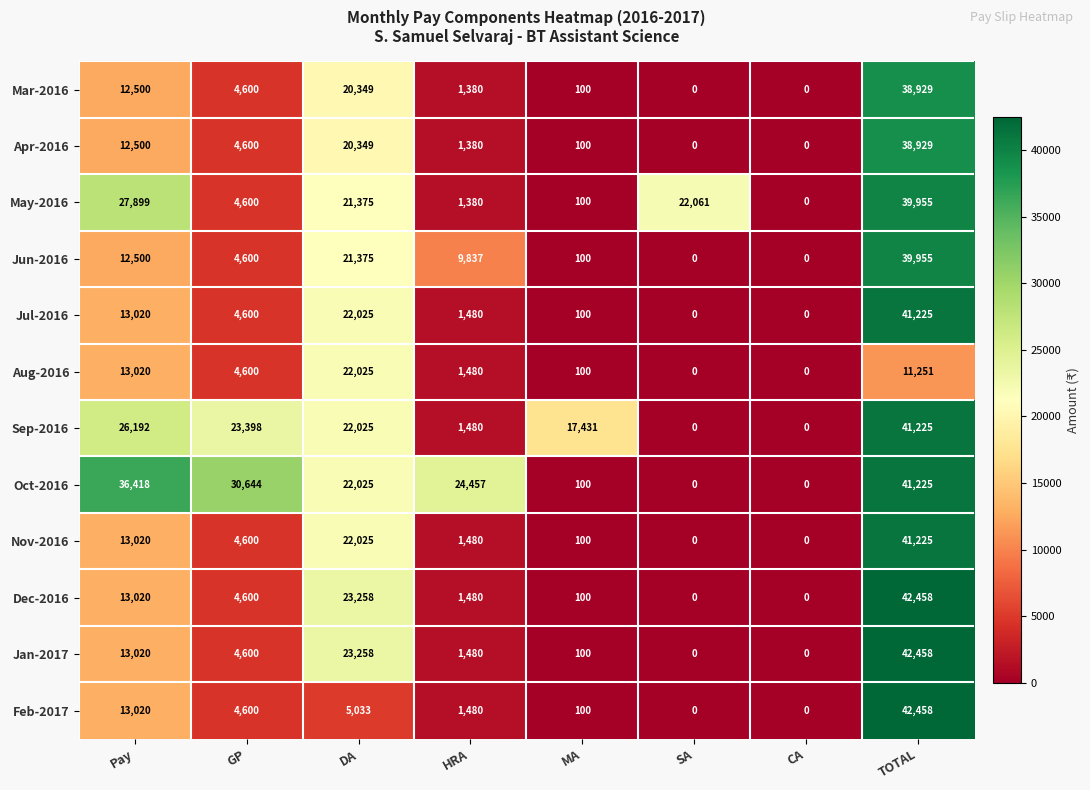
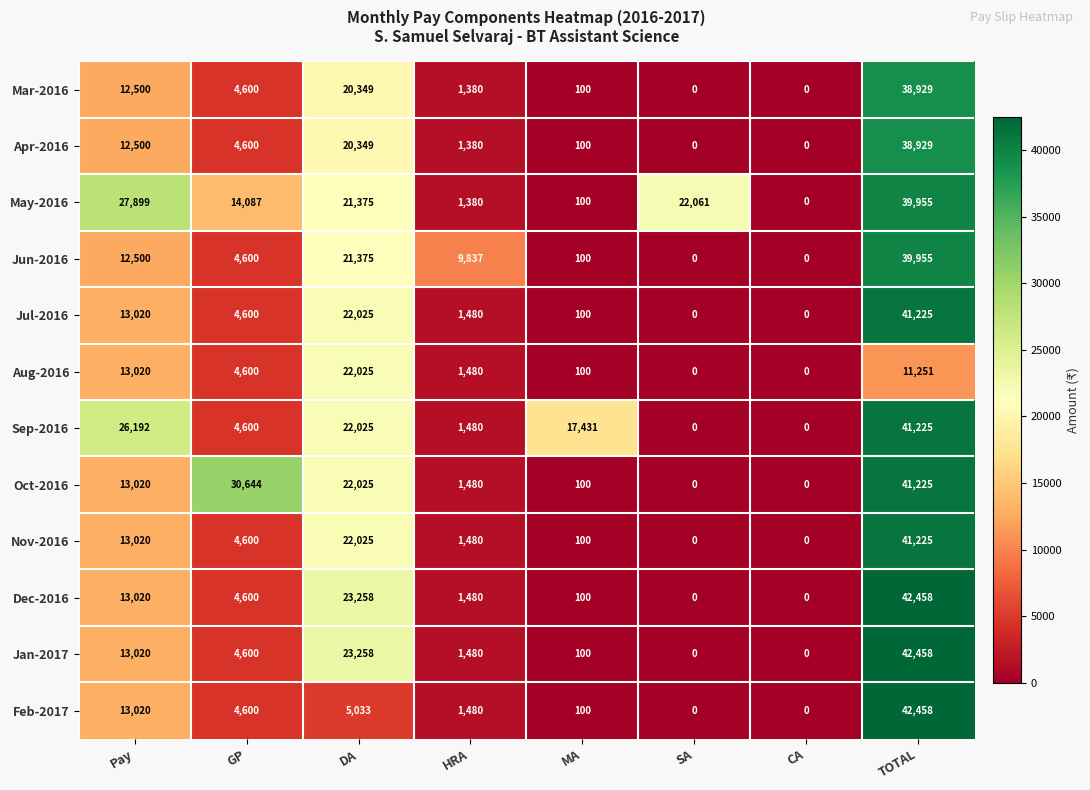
  {
    "Mar-2016": {
      "Pay": "12,500",
      "GP": "4,600",
      "DA": "20,349",
      "HRA": "1,380",
      "MA": "100",
      "SA": "0",
      "CA": "0",
      "TOTAL": "38,929"
    },
    "Apr-2016": {
      "Pay": "12,500",
      "GP": "4,600",
      "DA": "20,349",
      "HRA": "1,380",
      "MA": "100",
      "SA": "0",
      "CA": "0",
      "TOTAL": "38,929"
    },
    "May-2016": {
      "Pay": "27,899",
-     "GP": "4,600",
+     "GP": "14,087",
      "DA": "21,375",
      "HRA": "1,380",
      "MA": "100",
      "SA": "22,061",
      "CA": "0",
      "TOTAL": "39,955"
    },
    "Jun-2016": {
      "Pay": "12,500",
      "GP": "4,600",
      "DA": "21,375",
      "HRA": "9,837",
      "MA": "100",
      "SA": "0",
      "CA": "0",
      "TOTAL": "39,955"
    },
    "Jul-2016": {
      "Pay": "13,020",
      "GP": "4,600",
      "DA": "22,025",
      "HRA": "1,480",
      "MA": "100",
      "SA": "0",
      "CA": "0",
      "TOTAL": "41,225"
    },
    "Aug-2016": {
      "Pay": "13,020",
      "GP": "4,600",
      "DA": "22,025",
      "HRA": "1,480",
      "MA": "100",
      "SA": "0",
      "CA": "0",
      "TOTAL": "11,251"
    },
    "Sep-2016": {
      "Pay": "26,192",
-     "GP": "23,398",
+     "GP": "4,600",
      "DA": "22,025",
      "HRA": "1,480",
      "MA": "17,431",
      "SA": "0",
      "CA": "0",
      "TOTAL": "41,225"
    },
    "Oct-2016": {
-     "Pay": "36,418",
+     "Pay": "13,020",
      "GP": "30,644",
      "DA": "22,025",
-     "HRA": "24,457",
+     "HRA": "1,480",
      "MA": "100",
      "SA": "0",
      "CA": "0",
      "TOTAL": "41,225"
    },
    "Nov-2016": {
      "Pay": "13,020",
      "GP": "4,600",
      "DA": "22,025",
      "HRA": "1,480",
      "MA": "100",
      "SA": "0",
      "CA": "0",
      "TOTAL": "41,225"
    },
    "Dec-2016": {
      "Pay": "13,020",
      "GP": "4,600",
      "DA": "23,258",
      "HRA": "1,480",
      "MA": "100",
      "SA": "0",
      "CA": "0",
      "TOTAL": "42,458"
    },
    "Jan-2017": {
      "Pay": "13,020",
      "GP": "4,600",
      "DA": "23,258",
      "HRA": "1,480",
      "MA": "100",
      "SA": "0",
      "CA": "0",
      "TOTAL": "42,458"
    },
    "Feb-2017": {
      "Pay": "13,020",
      "GP": "4,600",
      "DA": "5,033",
      "HRA": "1,480",
      "MA": "100",
      "SA": "0",
      "CA": "0",
      "TOTAL": "42,458"
    }
  }
